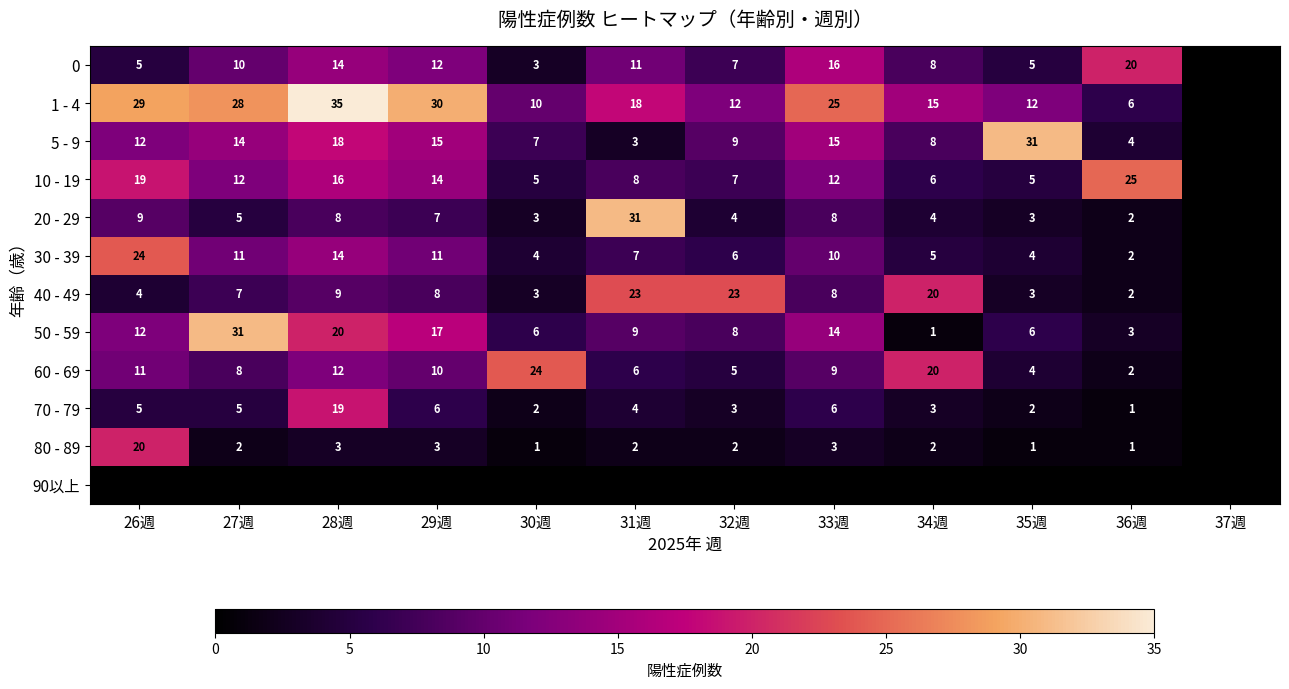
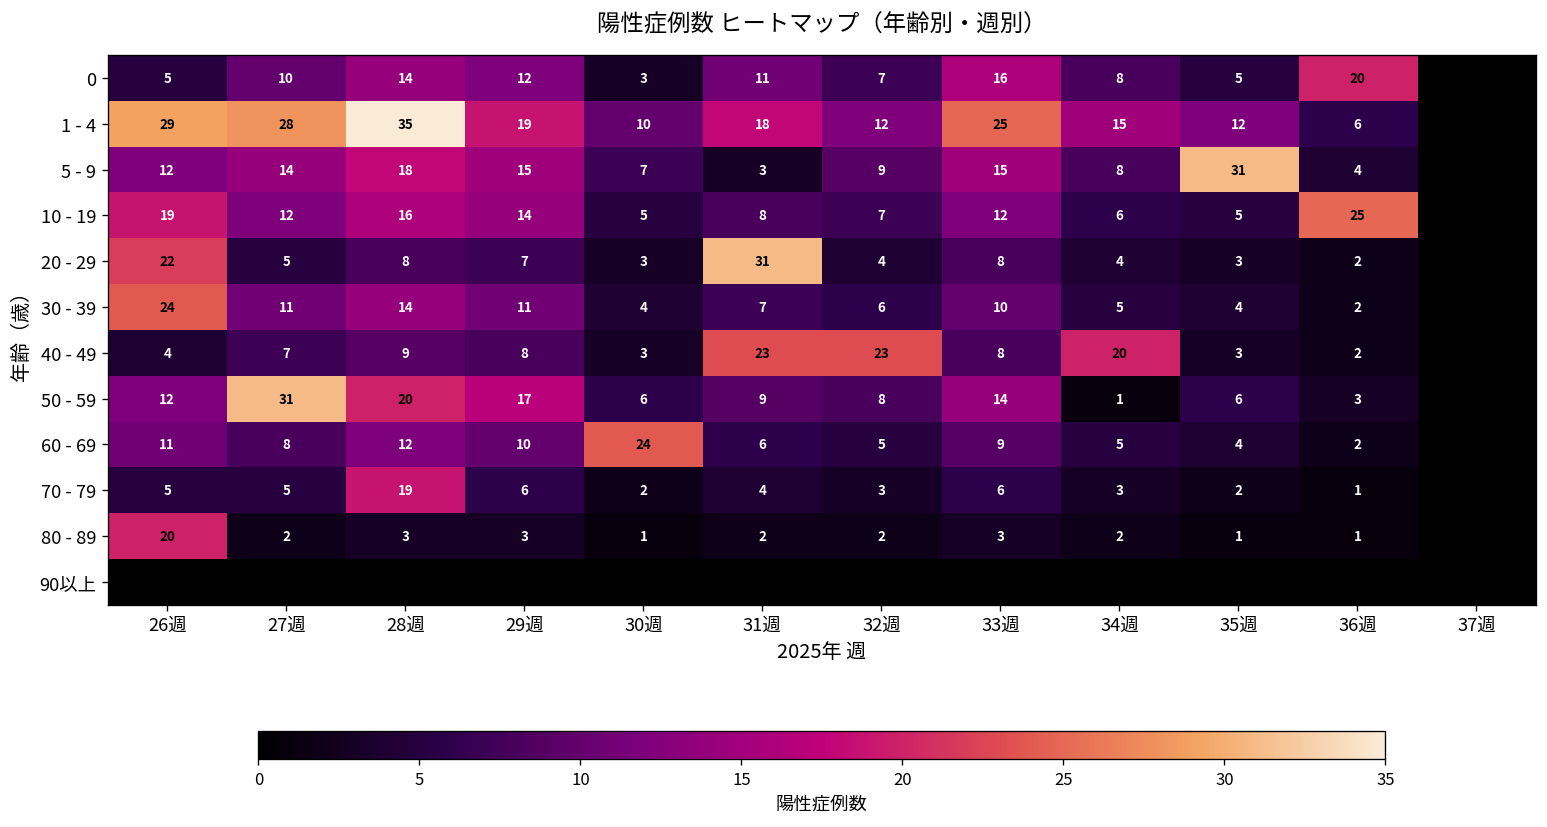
  {
    "0": {
      "26週": 5,
      "27週": 10,
      "28週": 14,
      "29週": 12,
      "30週": 3,
      "31週": 11,
      "32週": 7,
      "33週": 16,
      "34週": 8,
      "35週": 5,
      "36週": 20
    },
    "1 - 4": {
      "26週": 29,
      "27週": 28,
      "28週": 35,
-     "29週": 30,
+     "29週": 19,
      "30週": 10,
      "31週": 18,
      "32週": 12,
      "33週": 25,
      "34週": 15,
      "35週": 12,
      "36週": 6
    },
    "5 - 9": {
      "26週": 12,
      "27週": 14,
      "28週": 18,
      "29週": 15,
      "30週": 7,
      "31週": 3,
      "32週": 9,
      "33週": 15,
      "34週": 8,
      "35週": 31,
      "36週": 4
    },
    "10 - 19": {
      "26週": 19,
      "27週": 12,
      "28週": 16,
      "29週": 14,
      "30週": 5,
      "31週": 8,
      "32週": 7,
      "33週": 12,
      "34週": 6,
      "35週": 5,
      "36週": 25
    },
    "20 - 29": {
-     "26週": 9,
+     "26週": 22,
      "27週": 5,
      "28週": 8,
      "29週": 7,
      "30週": 3,
      "31週": 31,
      "32週": 4,
      "33週": 8,
      "34週": 4,
      "35週": 3,
      "36週": 2
    },
    "30 - 39": {
      "26週": 24,
      "27週": 11,
      "28週": 14,
      "29週": 11,
      "30週": 4,
      "31週": 7,
      "32週": 6,
      "33週": 10,
      "34週": 5,
      "35週": 4,
      "36週": 2
    },
    "40 - 49": {
      "26週": 4,
      "27週": 7,
      "28週": 9,
      "29週": 8,
      "30週": 3,
      "31週": 23,
      "32週": 23,
      "33週": 8,
      "34週": 20,
      "35週": 3,
      "36週": 2
    },
    "50 - 59": {
      "26週": 12,
      "27週": 31,
      "28週": 20,
      "29週": 17,
      "30週": 6,
      "31週": 9,
      "32週": 8,
      "33週": 14,
      "34週": 1,
      "35週": 6,
      "36週": 3
    },
    "60 - 69": {
      "26週": 11,
      "27週": 8,
      "28週": 12,
      "29週": 10,
      "30週": 24,
      "31週": 6,
      "32週": 5,
      "33週": 9,
-     "34週": 20,
+     "34週": 5,
      "35週": 4,
      "36週": 2
    },
    "70 - 79": {
      "26週": 5,
      "27週": 5,
      "28週": 19,
      "29週": 6,
      "30週": 2,
      "31週": 4,
      "32週": 3,
      "33週": 6,
      "34週": 3,
      "35週": 2,
      "36週": 1
    },
    "80 - 89": {
      "26週": 20,
      "27週": 2,
      "28週": 3,
      "29週": 3,
      "30週": 1,
      "31週": 2,
      "32週": 2,
      "33週": 3,
      "34週": 2,
      "35週": 1,
      "36週": 1
    }
  }
